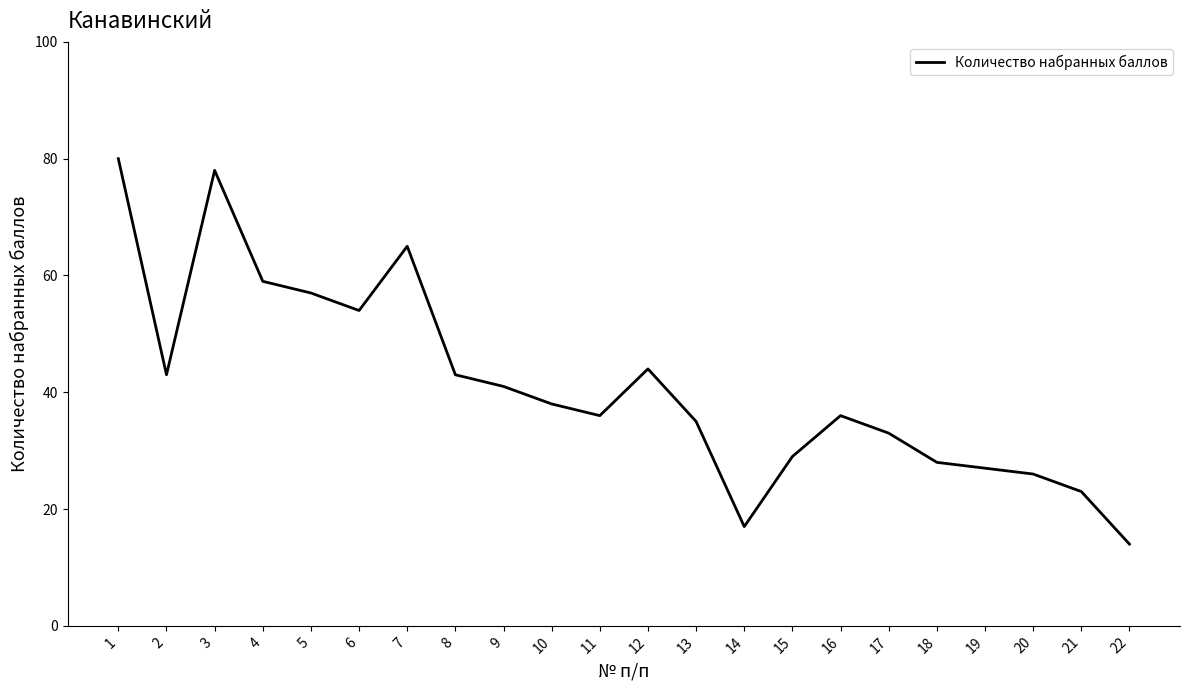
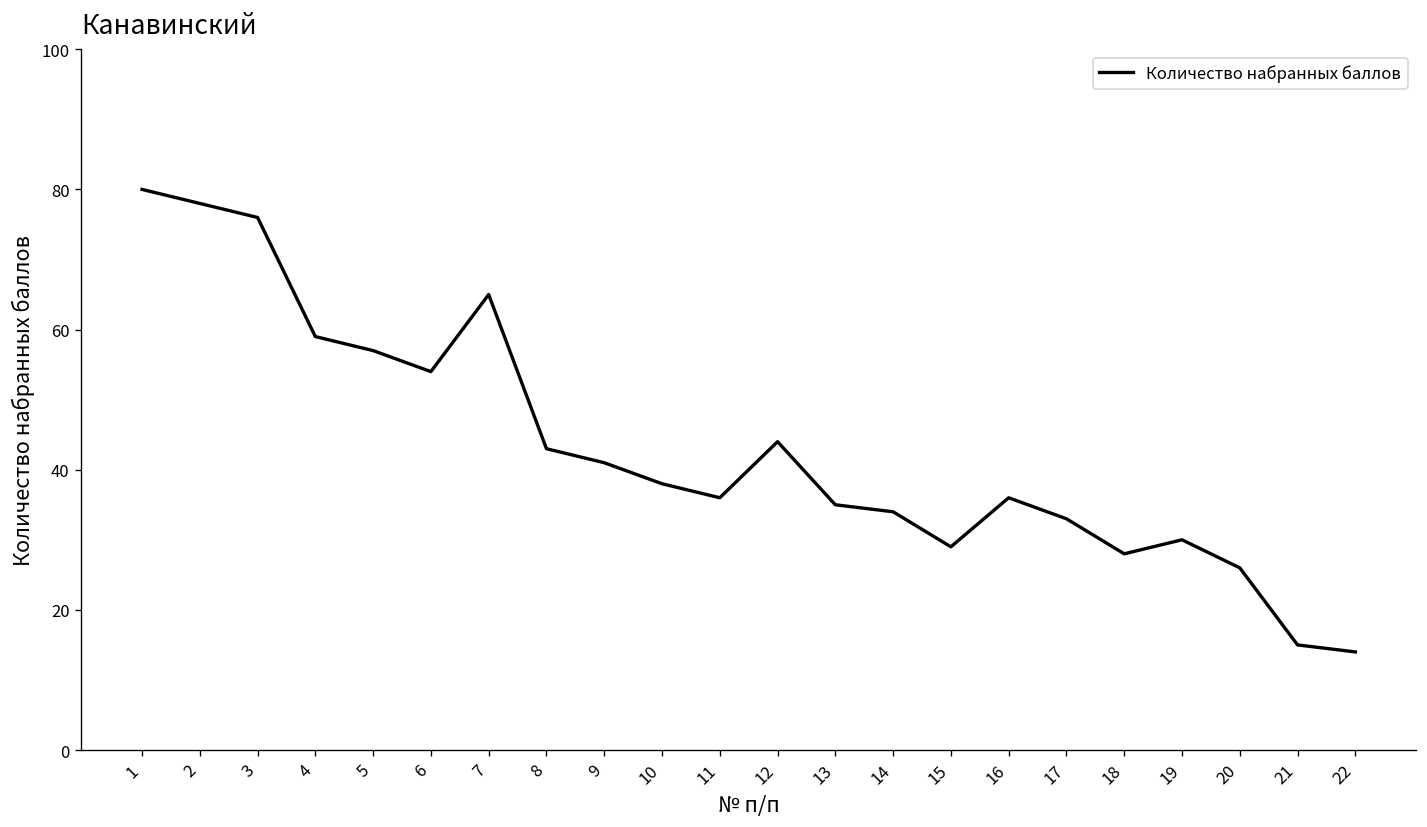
  {
    "1": 80,
-   "2": 43,
-   "3": 78,
+   "2": 78,
+   "3": 76,
    "4": 59,
    "5": 57,
    "6": 54,
    "7": 65,
    "8": 43,
    "9": 41,
    "10": 38,
    "11": 36,
    "12": 44,
    "13": 35,
-   "14": 17,
+   "14": 34,
    "15": 29,
    "16": 36,
    "17": 33,
    "18": 28,
-   "19": 27,
+   "19": 30,
    "20": 26,
-   "21": 23,
+   "21": 15,
    "22": 14
  }
